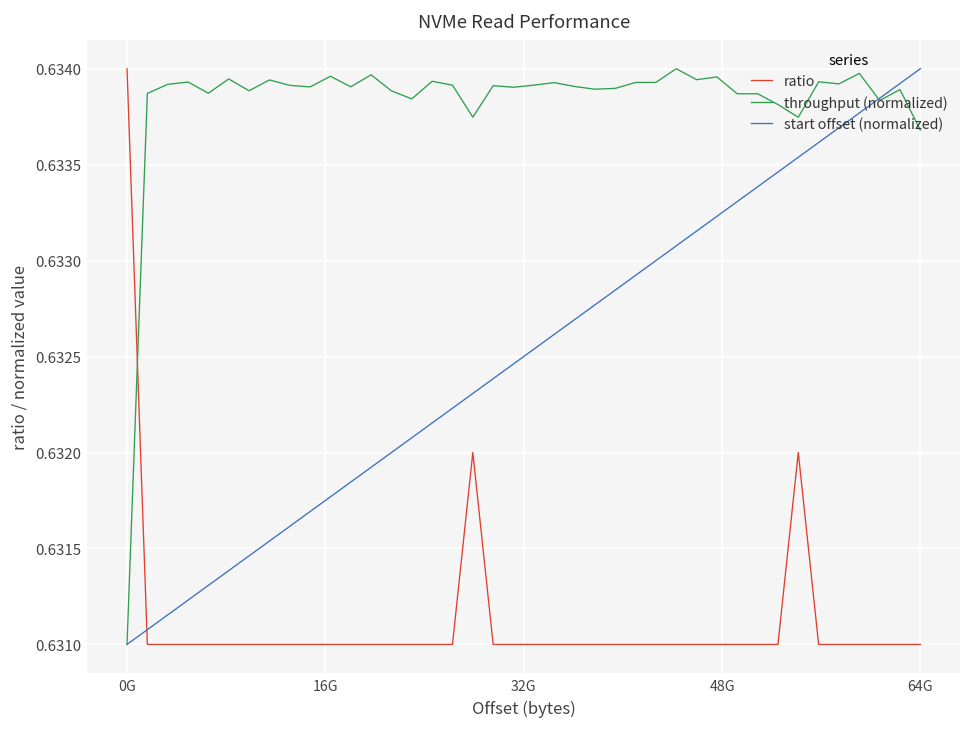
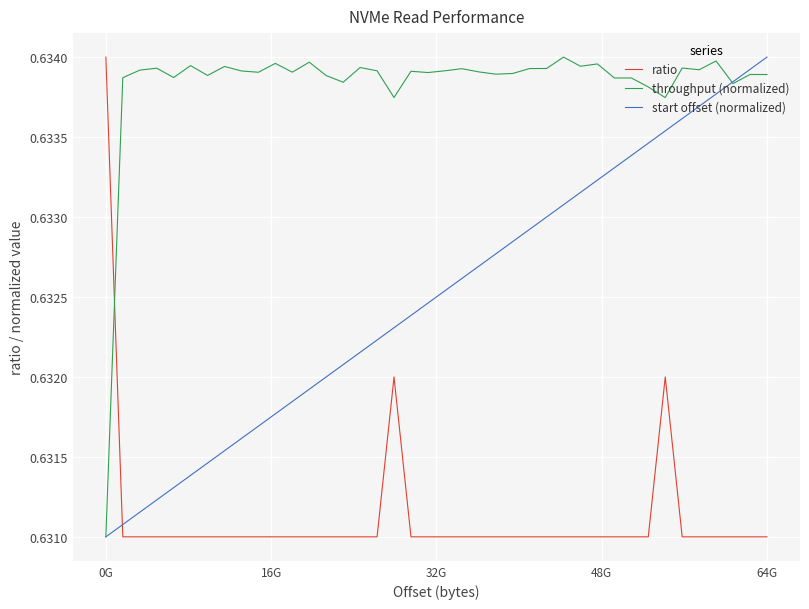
  {
    "ratio": {
      "0G": 0.63400,
      "64G": 0.63100
    },
    "throughput (normalized)": {
-     "64G": 0.63368
+     "64G": 0.63389
    },
    "start offset (normalized)": {
      "64G": 0.63400
    }
  }
